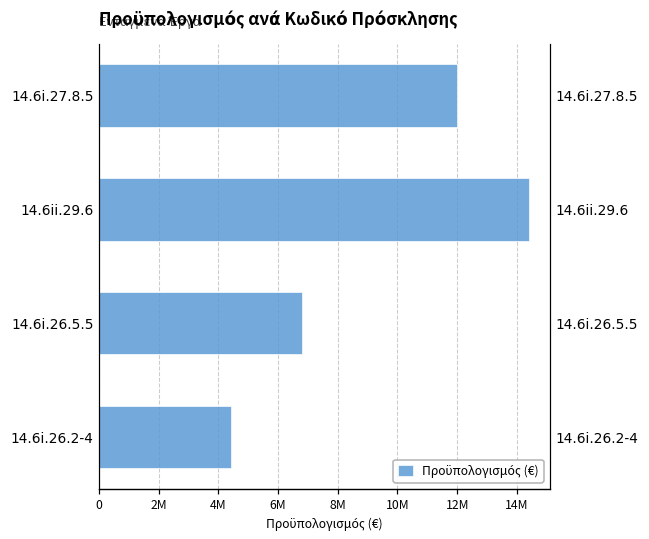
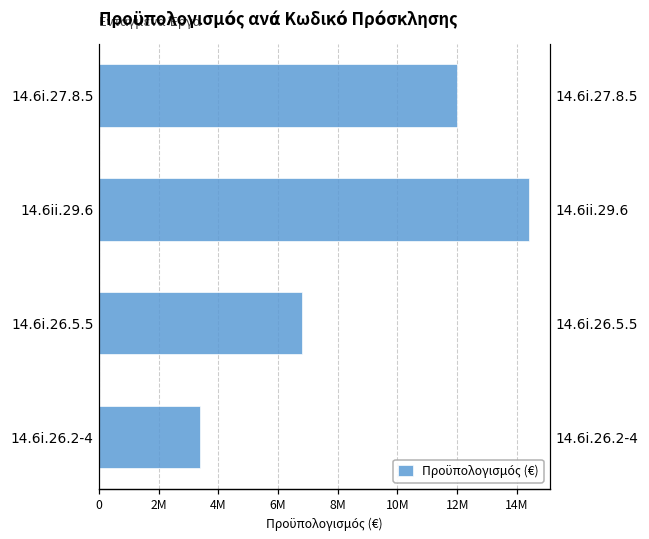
  {
    "14.6i.27.8.5": 12000000,
    "14.6ii.29.6": 14400000,
    "14.6i.26.5.5": 6800000,
-   "14.6i.26.2-4": 4400000
+   "14.6i.26.2-4": 3400000
  }
